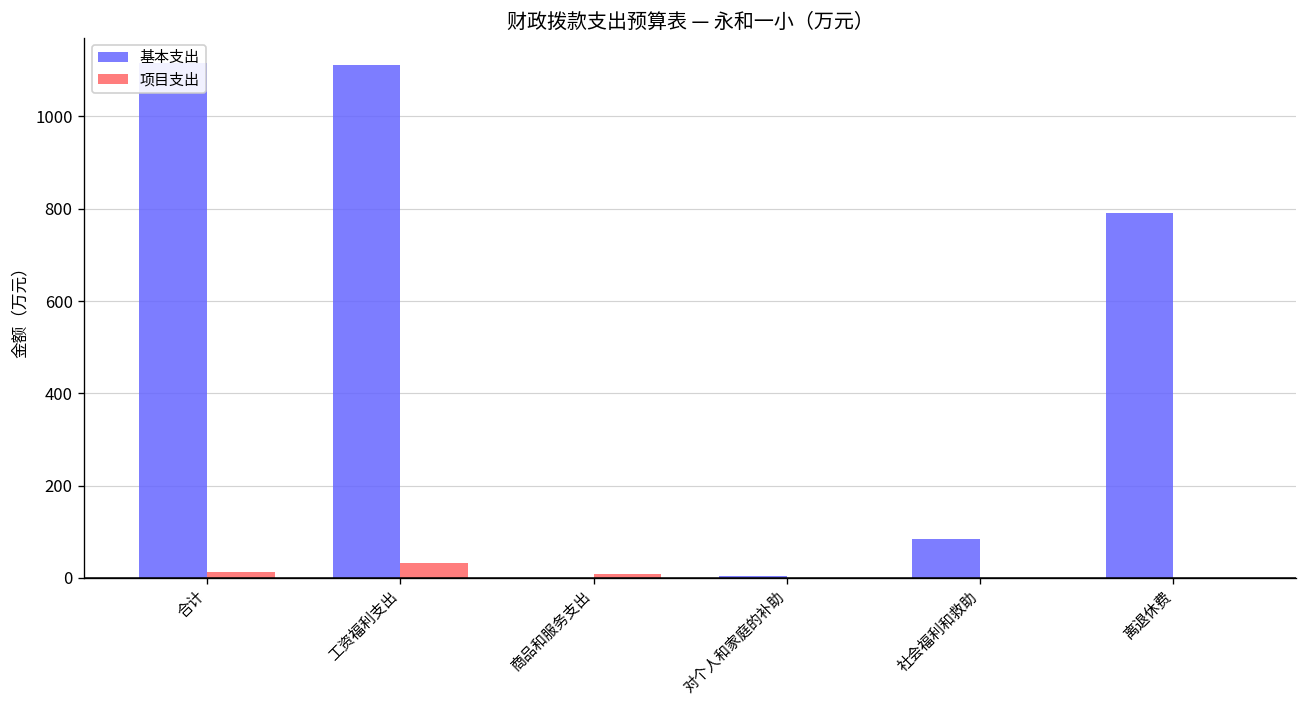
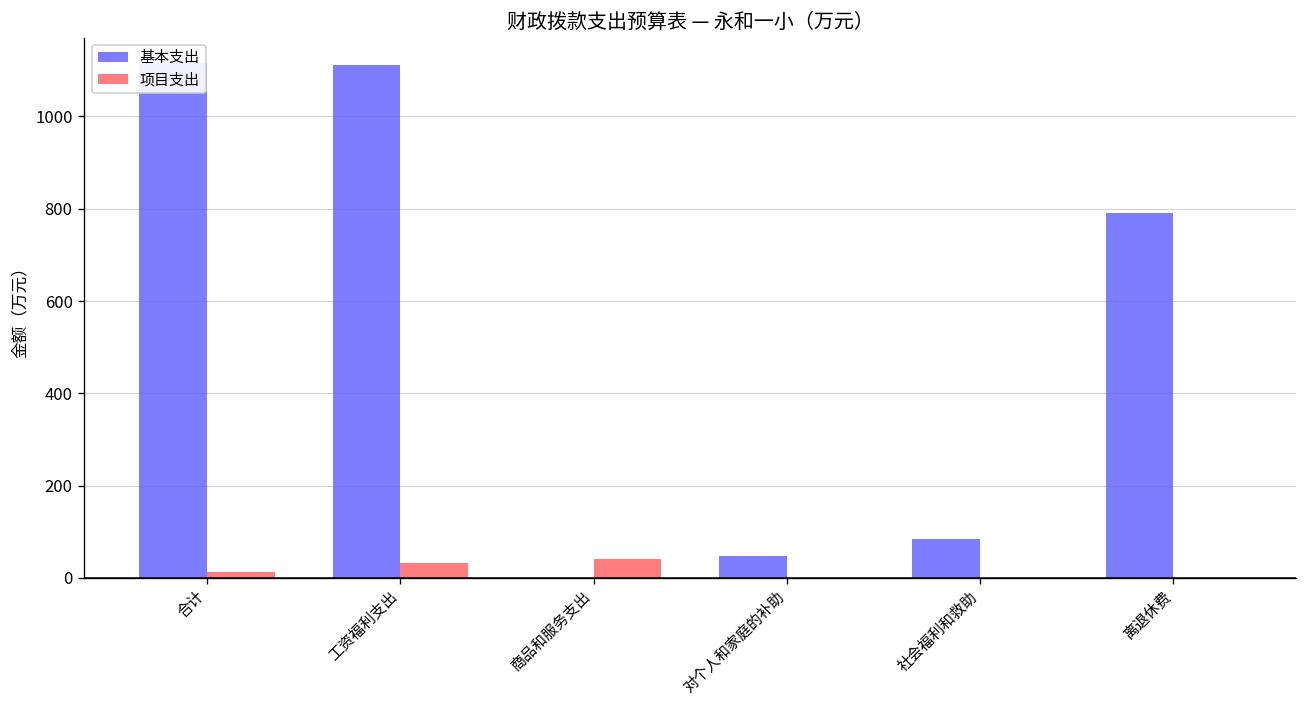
  {
    "基本支出": {
      "工资福利支出": 1110,
      "商品和服务支出": 0,
-     "对个人和家庭的补助": 0,
+     "对个人和家庭的补助": 50,
      "社会福利和救助": 80,
      "离退休费": 790
    },
    "项目支出": {
      "合计": 10,
      "工资福利支出": 30,
-     "商品和服务支出": 10,
+     "商品和服务支出": 40,
      "对个人和家庭的补助": 0,
      "社会福利和救助": 0,
      "离退休费": 0
    }
  }
